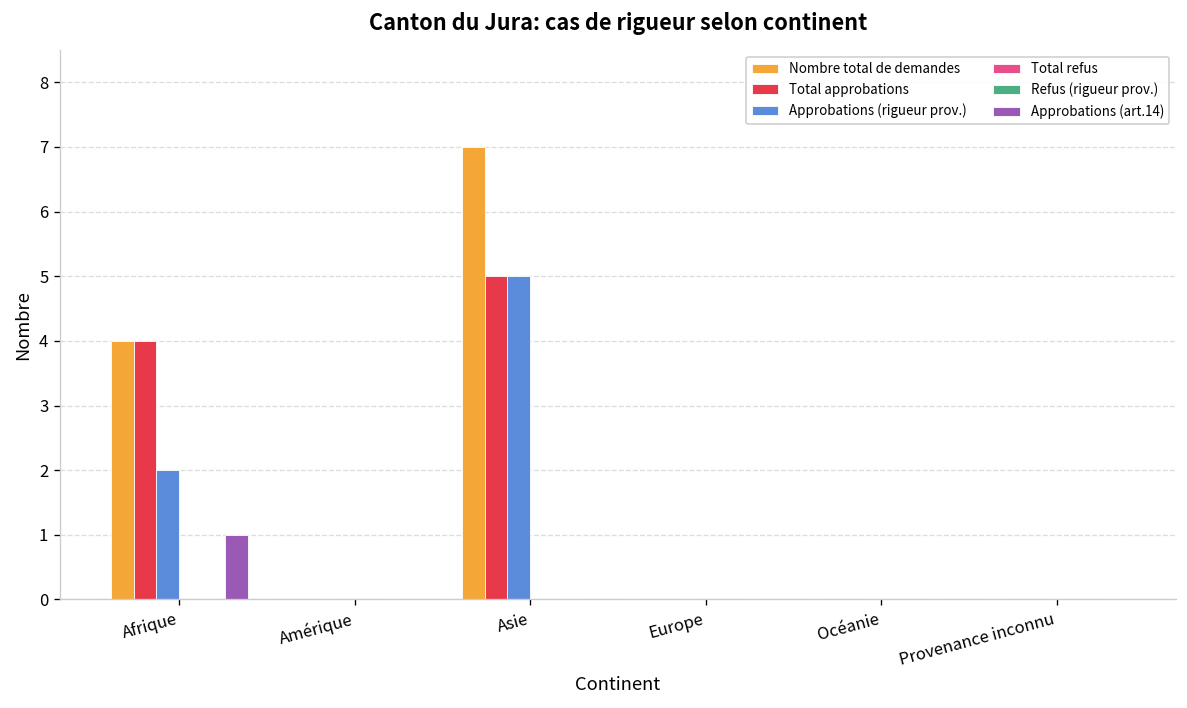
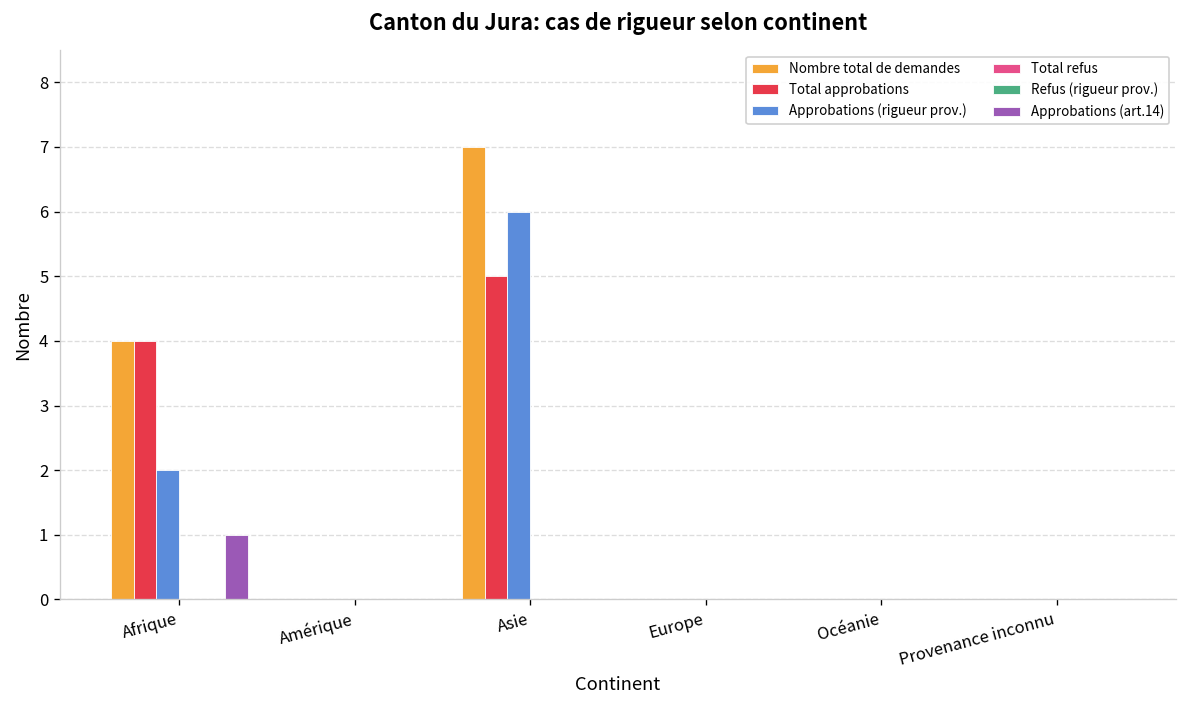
  {
    "Nombre total de demandes": {
      "Afrique": 4,
      "Amérique": 0,
      "Asie": 7,
      "Europe": 0,
      "Océanie": 0,
      "Provenance inconnu": 0
    },
    "Total approbations": {
      "Afrique": 4,
      "Amérique": 0,
      "Asie": 5,
      "Europe": 0,
      "Océanie": 0,
      "Provenance inconnu": 0
    },
    "Approbations (rigueur prov.)": {
      "Afrique": 2,
      "Amérique": 0,
-     "Asie": 5,
+     "Asie": 6,
      "Europe": 0,
      "Océanie": 0,
      "Provenance inconnu": 0
    },
    "Total refus": {
      "Afrique": 0,
      "Amérique": 0,
      "Asie": 0,
      "Europe": 0,
      "Océanie": 0,
      "Provenance inconnu": 0
    },
    "Refus (rigueur prov.)": {
      "Afrique": 0,
      "Amérique": 0,
      "Asie": 0,
      "Europe": 0,
      "Océanie": 0,
      "Provenance inconnu": 0
    },
    "Approbations (art.14)": {
      "Afrique": 1,
      "Amérique": 0,
      "Asie": 0,
      "Europe": 0,
      "Océanie": 0,
      "Provenance inconnu": 0
    }
  }
